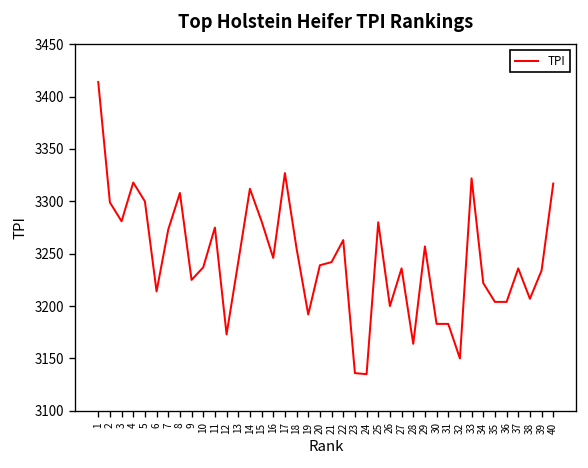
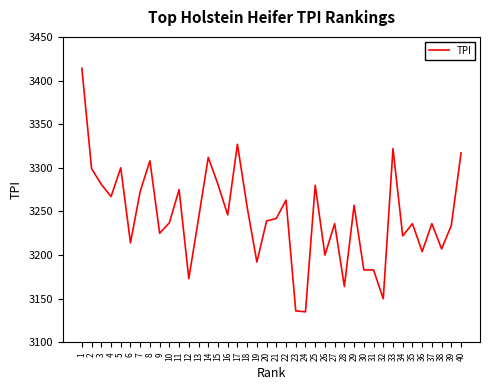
  {
    "1": 3410,
    "2": 3300,
    "3": 3280,
-   "4": 3320,
+   "4": 3270,
    "5": 3300,
    "6": 3210,
    "7": 3270,
    "8": 3310,
    "9": 3230,
    "10": 3240,
    "11": 3280,
    "12": 3170,
    "13": 3240,
    "14": 3310,
    "15": 3280,
    "16": 3250,
    "17": 3330,
    "18": 3260,
    "19": 3190,
    "20": 3240,
    "21": 3240,
    "22": 3260,
    "23": 3140,
    "24": 3140,
    "25": 3280,
    "26": 3200,
    "27": 3240,
    "28": 3160,
    "29": 3260,
    "30": 3180,
    "31": 3180,
    "32": 3150,
    "33": 3320,
    "34": 3220,
-   "35": 3200,
+   "35": 3240,
    "36": 3200,
    "37": 3240,
    "38": 3210,
    "39": 3230,
    "40": 3320
  }
